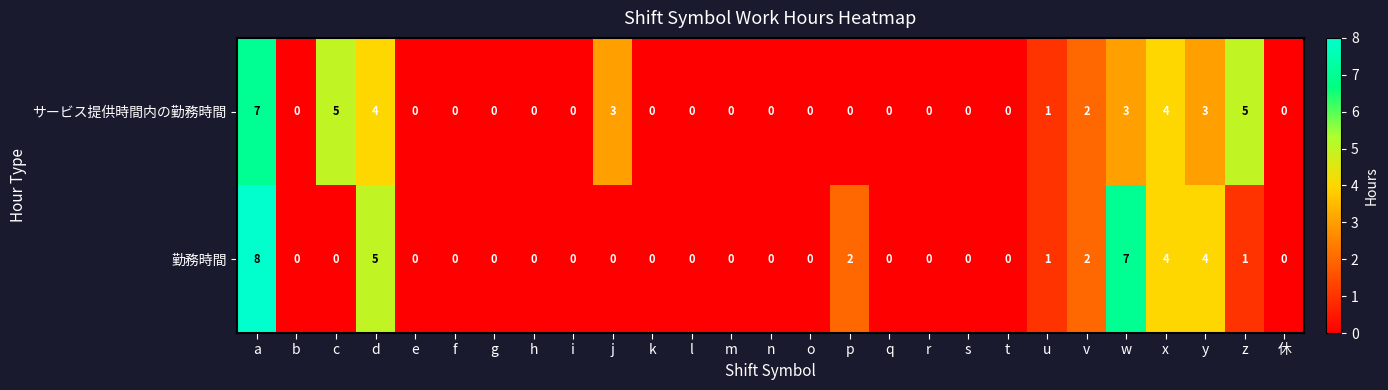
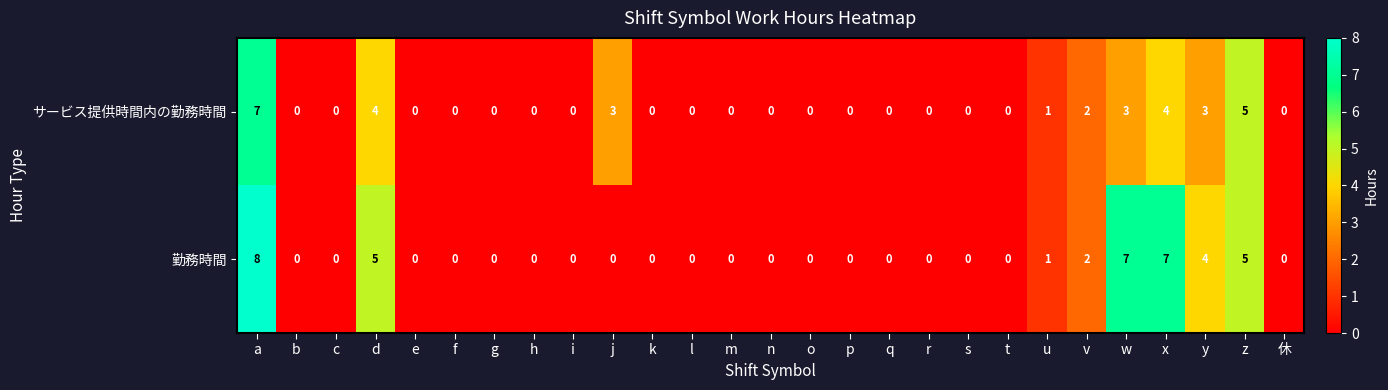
  {
    "サービス提供時間内の勤務時間": {
      "a": 7,
      "b": 0,
-     "c": 5,
+     "c": 0,
      "d": 4,
      "e": 0,
      "f": 0,
      "g": 0,
      "h": 0,
      "i": 0,
      "j": 3,
      "k": 0,
      "l": 0,
      "m": 0,
      "n": 0,
      "o": 0,
      "p": 0,
      "q": 0,
      "r": 0,
      "s": 0,
      "t": 0,
      "u": 1,
      "v": 2,
      "w": 3,
      "x": 4,
      "y": 3,
      "z": 5,
      "休": 0
    },
    "勤務時間": {
      "a": 8,
      "b": 0,
      "c": 0,
      "d": 5,
      "e": 0,
      "f": 0,
      "g": 0,
      "h": 0,
      "i": 0,
      "j": 0,
      "k": 0,
      "l": 0,
      "m": 0,
      "n": 0,
      "o": 0,
-     "p": 2,
+     "p": 0,
      "q": 0,
      "r": 0,
      "s": 0,
      "t": 0,
      "u": 1,
      "v": 2,
      "w": 7,
-     "x": 4,
+     "x": 7,
      "y": 4,
-     "z": 1,
+     "z": 5,
      "休": 0
    }
  }
